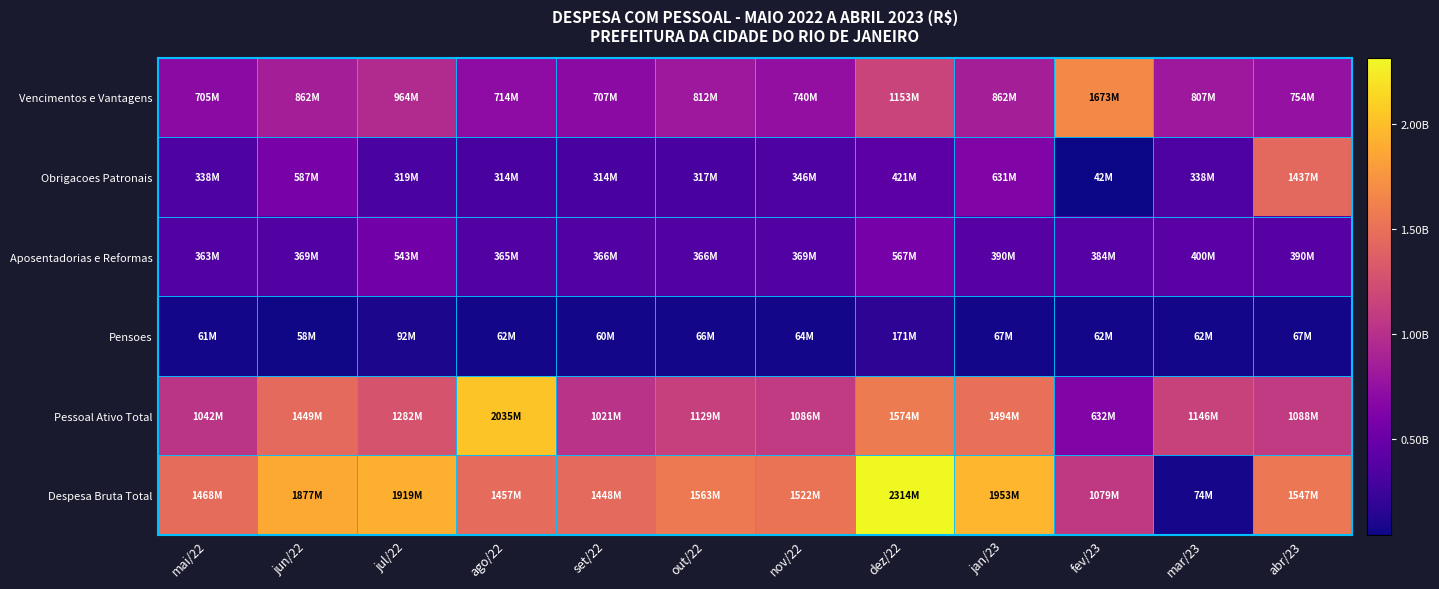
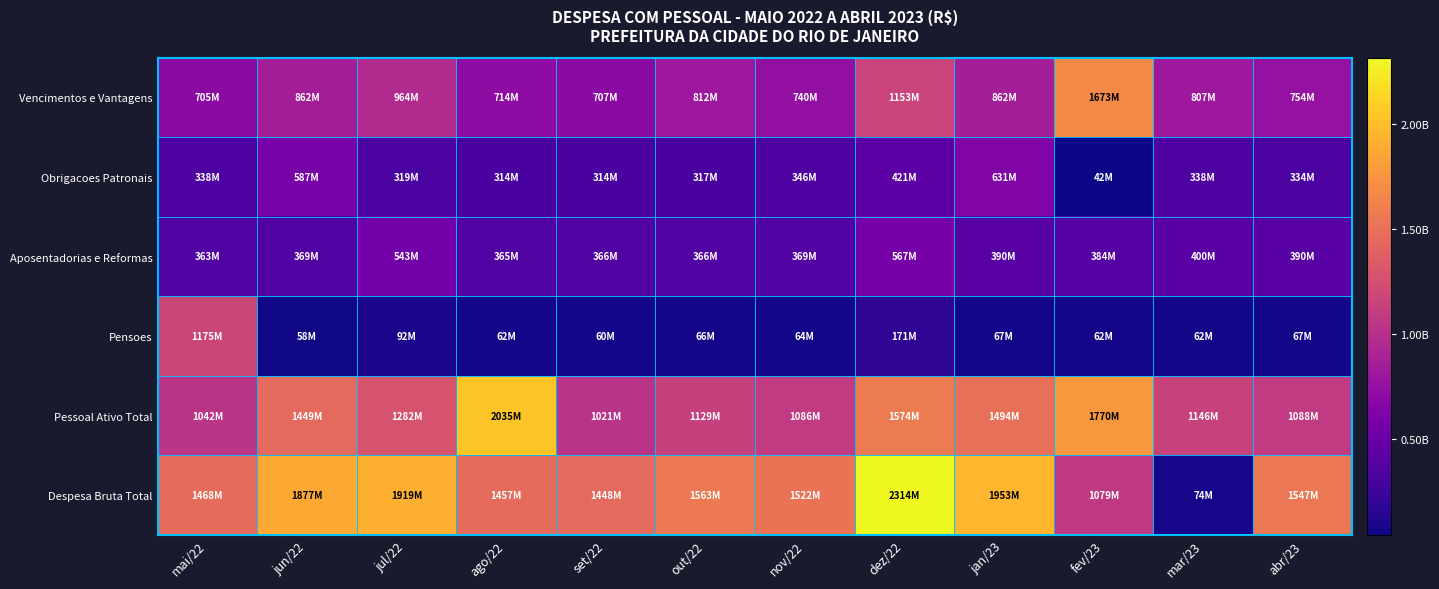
  {
    "Vencimentos e Vantagens": {
      "mai/22": "705M",
      "jun/22": "862M",
      "jul/22": "964M",
      "ago/22": "714M",
      "set/22": "707M",
      "out/22": "812M",
      "nov/22": "740M",
      "dez/22": "1153M",
      "jan/23": "862M",
      "fev/23": "1673M",
      "mar/23": "807M",
      "abr/23": "754M"
    },
    "Obrigacoes Patronais": {
      "mai/22": "338M",
      "jun/22": "587M",
      "jul/22": "319M",
      "ago/22": "314M",
      "set/22": "314M",
      "out/22": "317M",
      "nov/22": "346M",
      "dez/22": "421M",
      "jan/23": "631M",
      "fev/23": "42M",
      "mar/23": "338M",
-     "abr/23": "1437M"
+     "abr/23": "334M"
    },
    "Aposentadorias e Reformas": {
      "mai/22": "363M",
      "jun/22": "369M",
      "jul/22": "543M",
      "ago/22": "365M",
      "set/22": "366M",
      "out/22": "366M",
      "nov/22": "369M",
      "dez/22": "567M",
      "jan/23": "390M",
      "fev/23": "384M",
      "mar/23": "400M",
      "abr/23": "390M"
    },
    "Pensoes": {
-     "mai/22": "61M",
+     "mai/22": "1175M",
      "jun/22": "58M",
      "jul/22": "92M",
      "ago/22": "62M",
      "set/22": "60M",
      "out/22": "66M",
      "nov/22": "64M",
      "dez/22": "171M",
      "jan/23": "67M",
      "fev/23": "62M",
      "mar/23": "62M",
      "abr/23": "67M"
    },
    "Pessoal Ativo Total": {
      "mai/22": "1042M",
      "jun/22": "1449M",
      "jul/22": "1282M",
      "ago/22": "2035M",
      "set/22": "1021M",
      "out/22": "1129M",
      "nov/22": "1086M",
      "dez/22": "1574M",
      "jan/23": "1494M",
-     "fev/23": "632M",
+     "fev/23": "1770M",
      "mar/23": "1146M",
      "abr/23": "1088M"
    },
    "Despesa Bruta Total": {
      "mai/22": "1468M",
      "jun/22": "1877M",
      "jul/22": "1919M",
      "ago/22": "1457M",
      "set/22": "1448M",
      "out/22": "1563M",
      "nov/22": "1522M",
      "dez/22": "2314M",
      "jan/23": "1953M",
      "fev/23": "1079M",
      "mar/23": "74M",
      "abr/23": "1547M"
    }
  }
